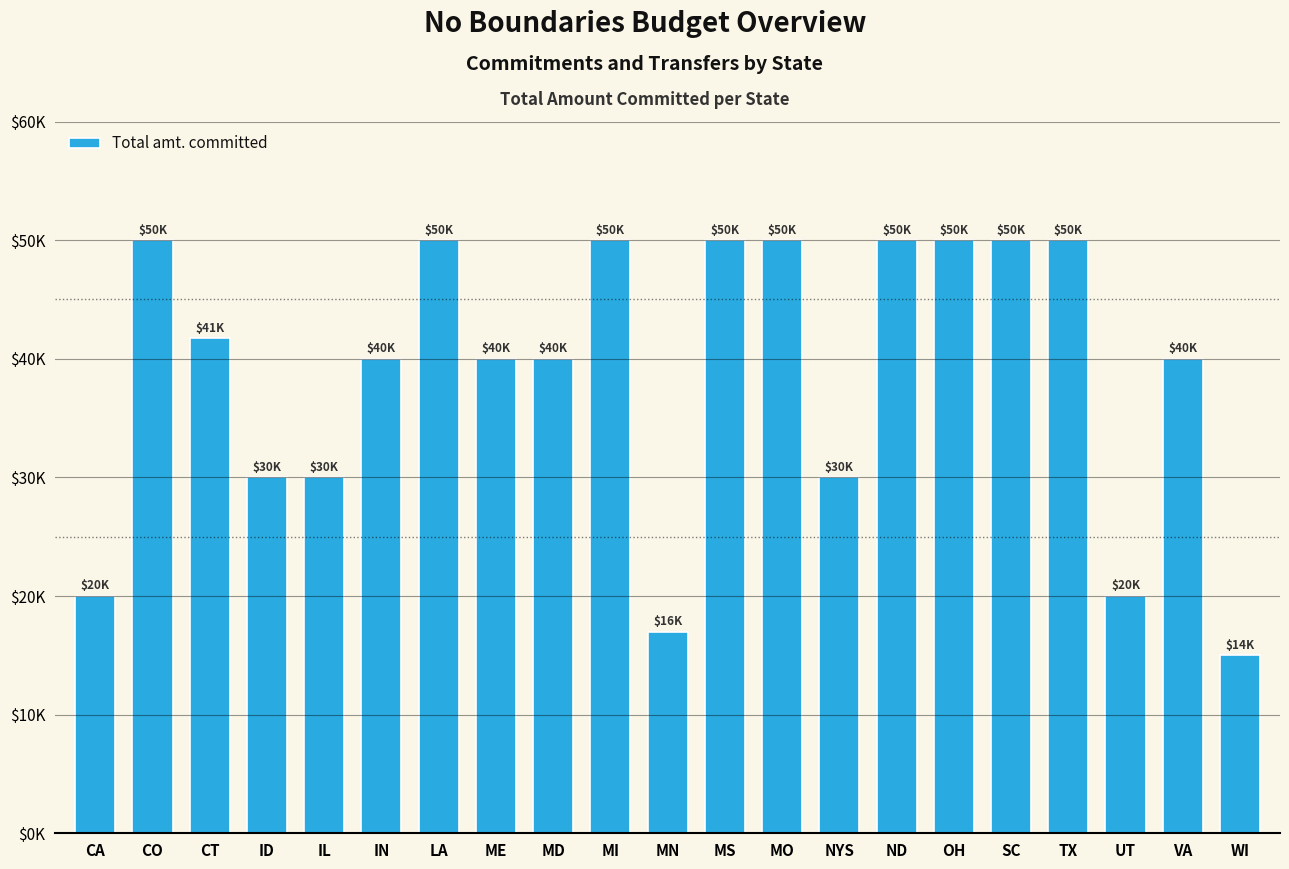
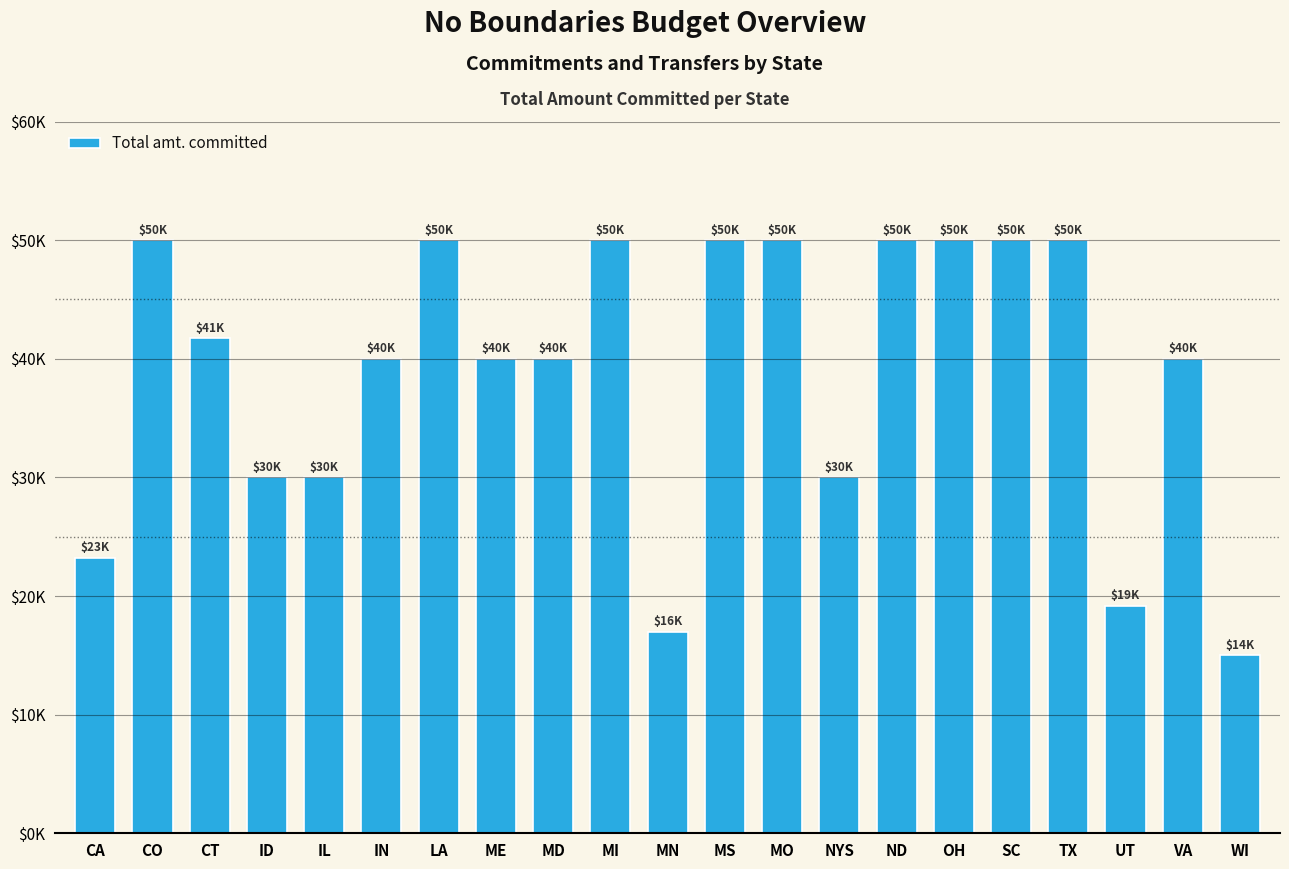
  {
-   "CA": "$20K",
+   "CA": "$23K",
    "CO": "$50K",
    "ID": "$30K",
    "IL": "$30K",
    "IN": "$40K",
    "LA": "$50K",
    "ME": "$40K",
    "MD": "$40K",
    "MI": "$50K",
    "MS": "$50K",
    "MO": "$50K",
    "NYS": "$30K",
    "ND": "$50K",
    "OH": "$50K",
    "SC": "$50K",
    "TX": "$50K",
-   "UT": "$20K",
+   "UT": "$19K",
    "VA": "$40K"
  }
